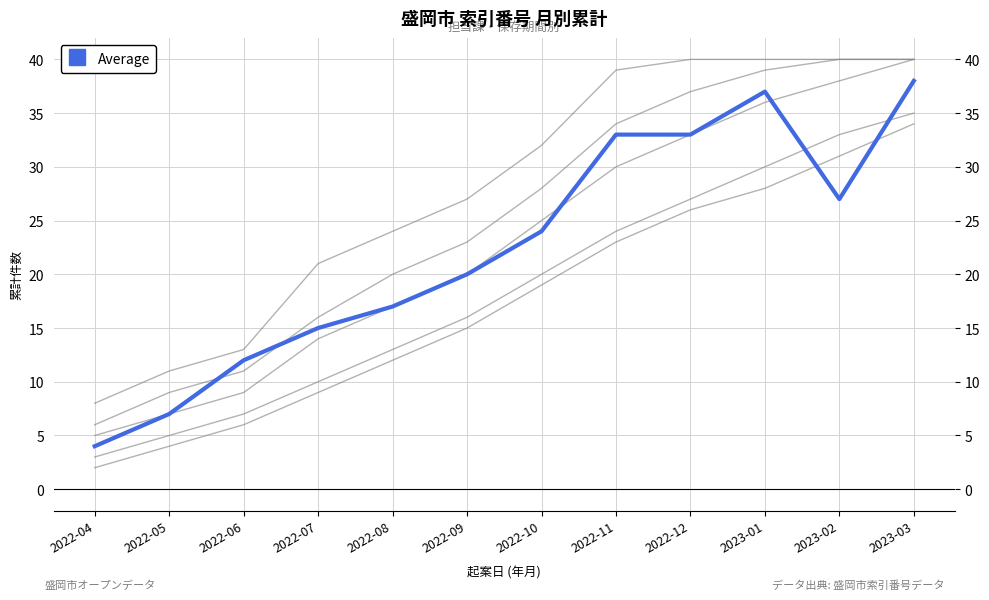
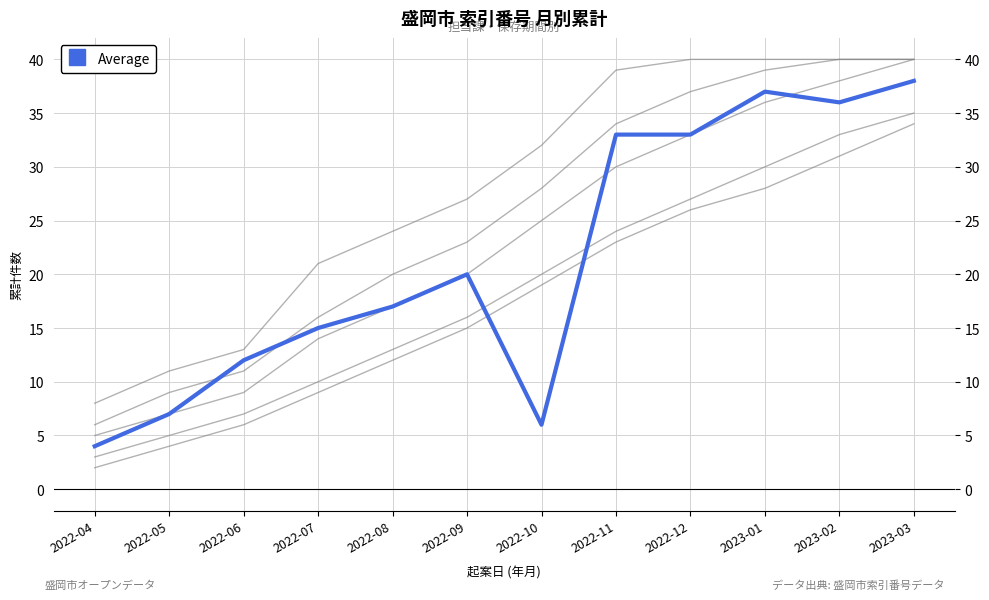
  {
    "Average": {
      "2022-04": 4,
      "2022-06": 12,
      "2022-07": 15,
-     "2022-10": 24,
+     "2022-10": 6,
      "2022-11": 33,
      "2023-01": 37,
-     "2023-02": 27,
+     "2023-02": 36,
      "2023-03": 38
    }
  }
